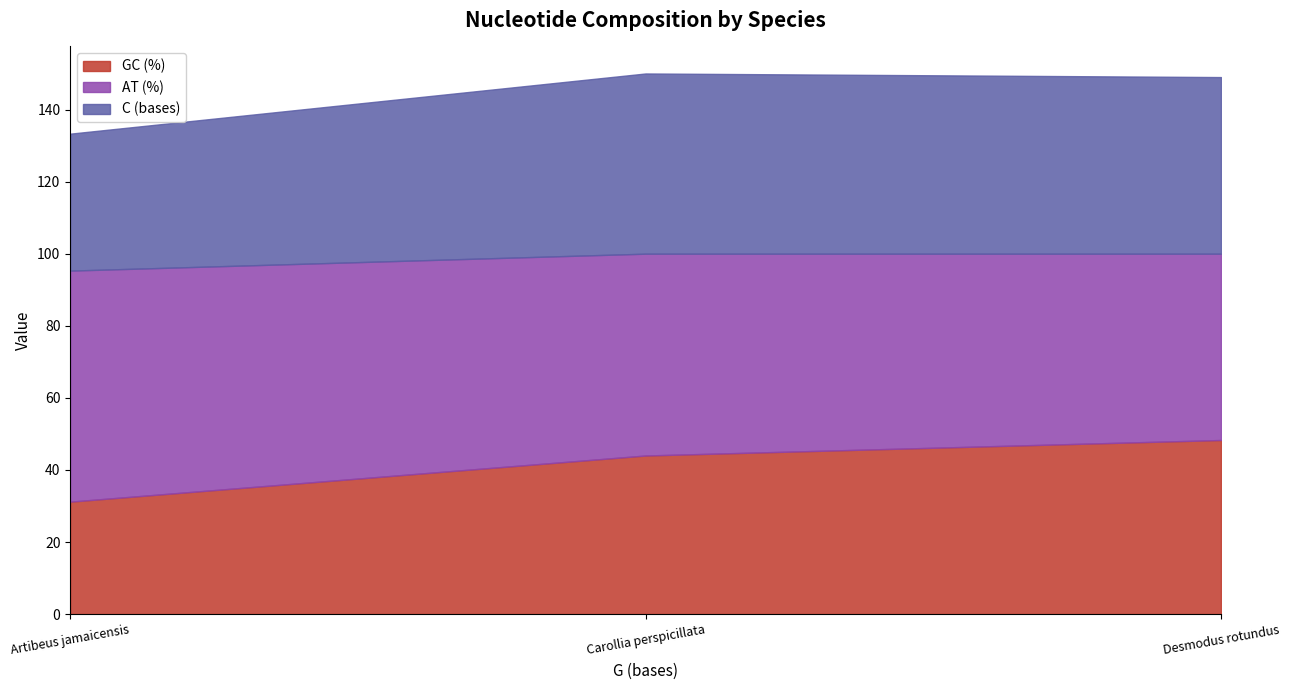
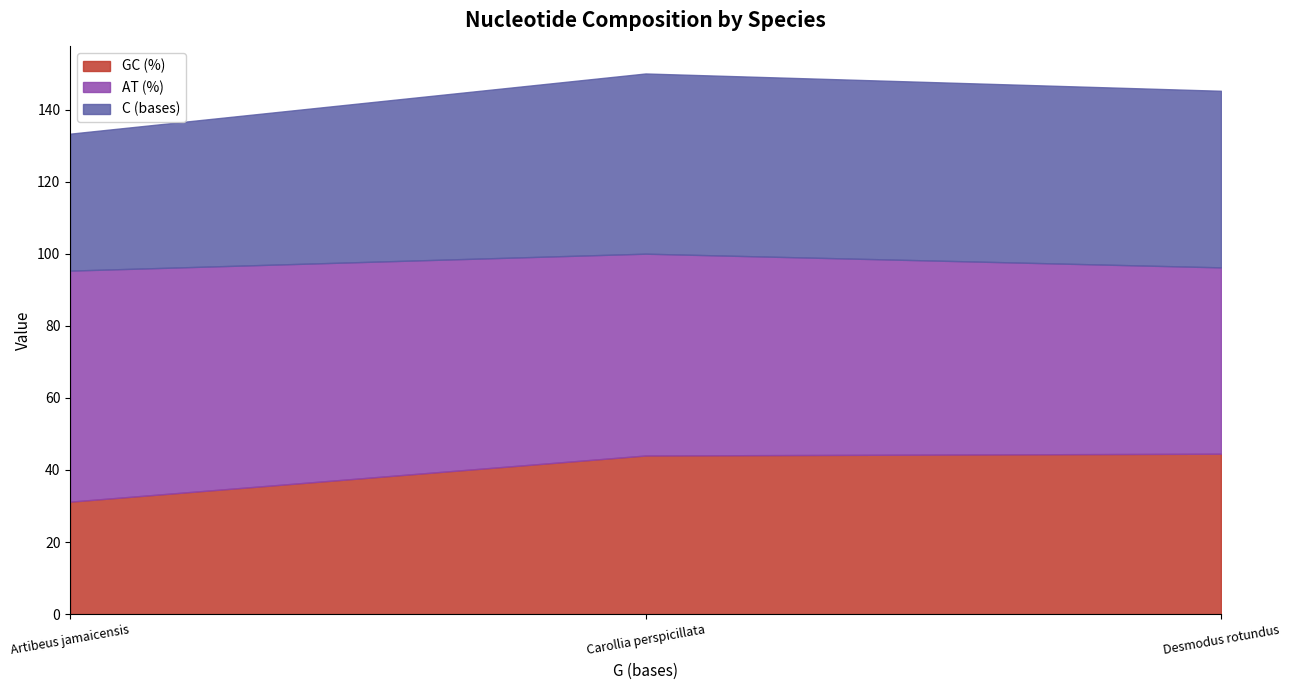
  {
    "GC (%)": {
      "Artibeus jamaicensis": 31,
      "Carollia perspicillata": 44,
-     "Desmodus rotundus": 48
+     "Desmodus rotundus": 45
    }
  }
